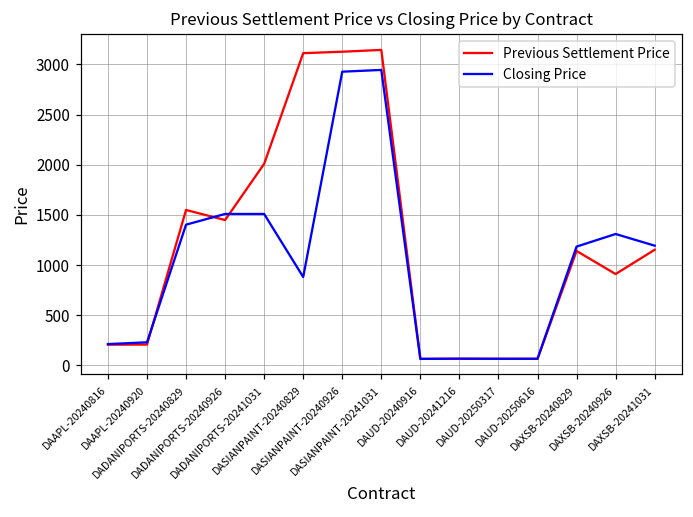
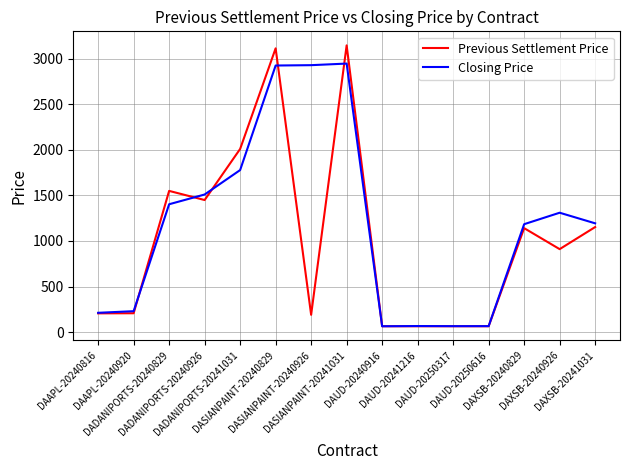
  {
    "Previous Settlement Price": {
      "DADANIPORTS-20240829": 1500,
      "DADANIPORTS-20240926": 1400,
      "DADANIPORTS-20241031": 2000,
      "DASIANPAINT-20240829": 3100,
-     "DASIANPAINT-20240926": 3100,
+     "DASIANPAINT-20240926": 200,
      "DASIANPAINT-20241031": 3100,
      "DAXSB-20240829": 1100,
      "DAXSB-20240926": 900,
      "DAXSB-20241031": 1200
    },
    "Closing Price": {
      "DADANIPORTS-20240829": 1400,
      "DADANIPORTS-20240926": 1500,
-     "DADANIPORTS-20241031": 1500,
-     "DASIANPAINT-20240829": 900,
+     "DADANIPORTS-20241031": 1800,
+     "DASIANPAINT-20240829": 2900,
      "DASIANPAINT-20240926": 2900,
      "DASIANPAINT-20241031": 2900,
      "DAXSB-20240829": 1200,
      "DAXSB-20240926": 1300,
      "DAXSB-20241031": 1200
    }
  }
